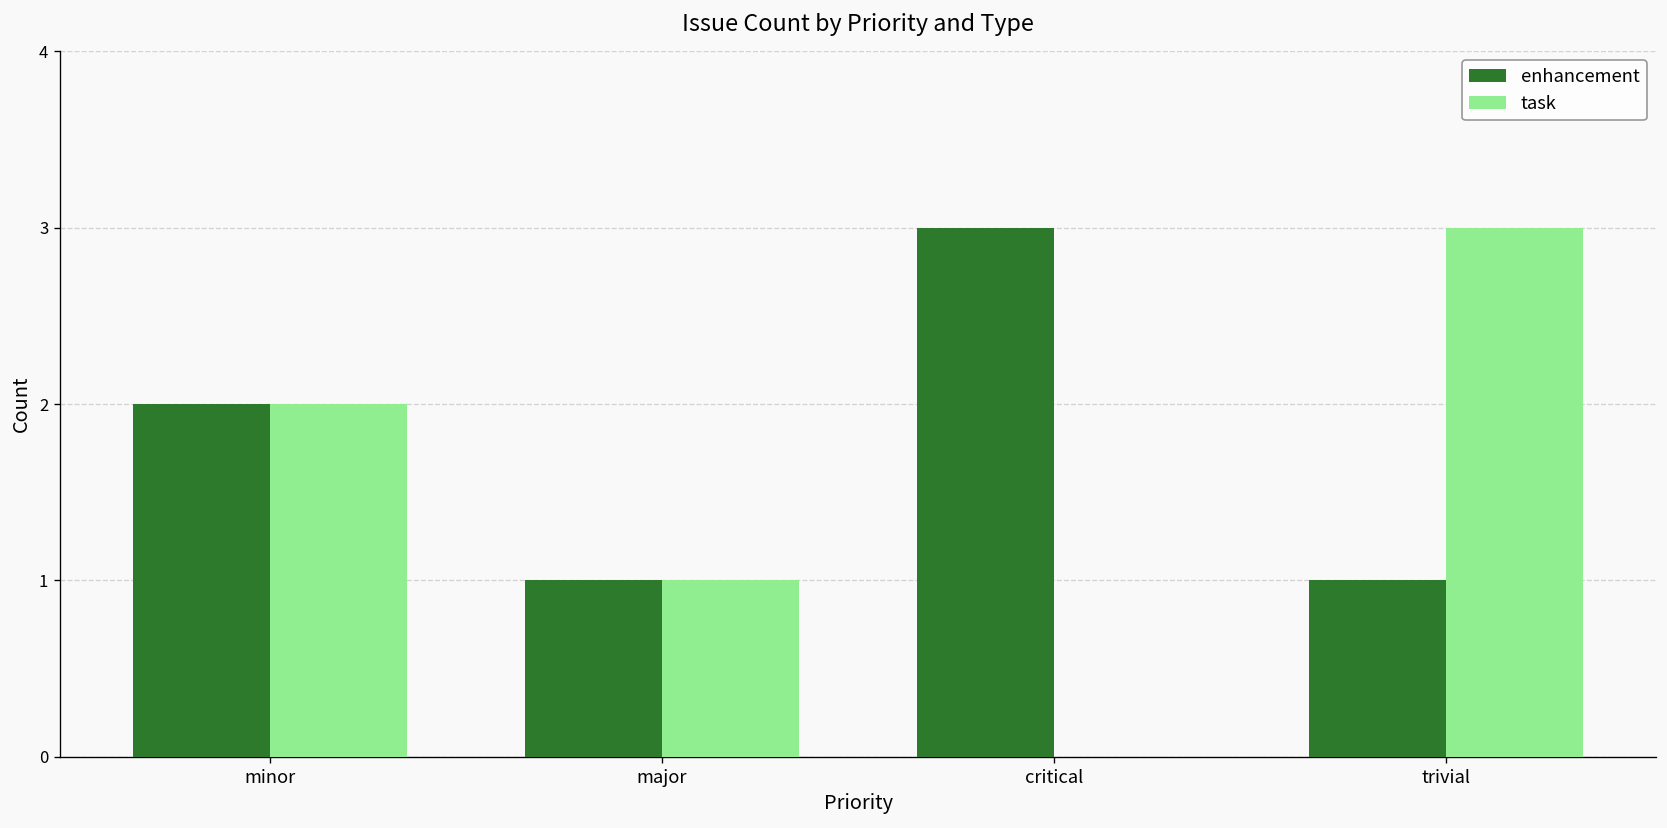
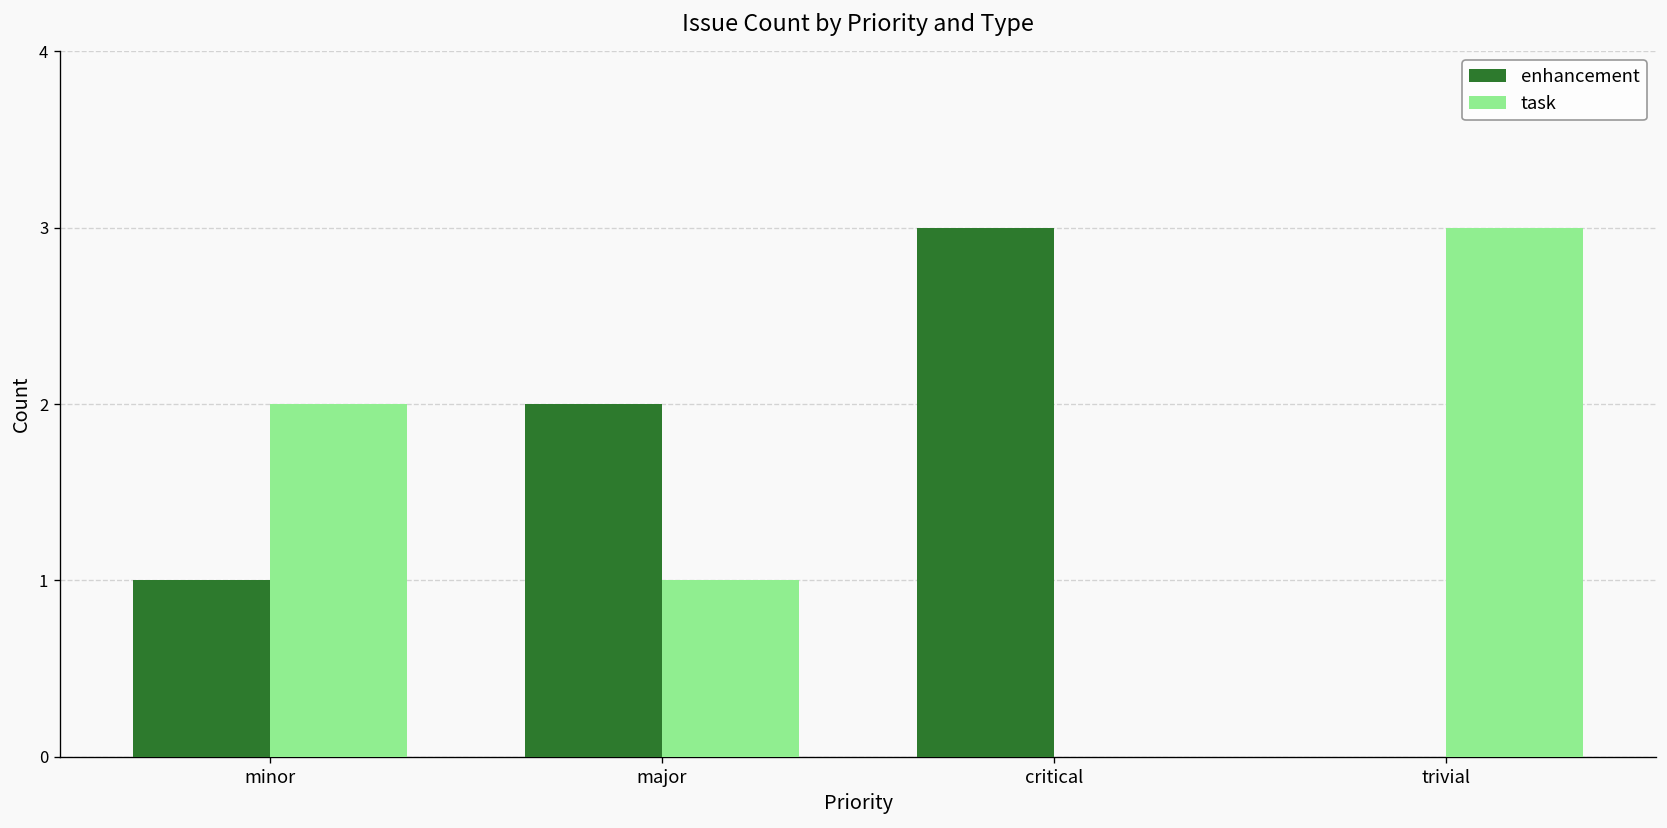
  {
    "enhancement": {
-     "minor": 2,
-     "major": 1,
+     "minor": 1,
+     "major": 2,
      "critical": 3,
-     "trivial": 1
+     "trivial": 0
    },
    "task": {
      "minor": 2,
      "major": 1,
      "critical": 0,
      "trivial": 3
    }
  }
